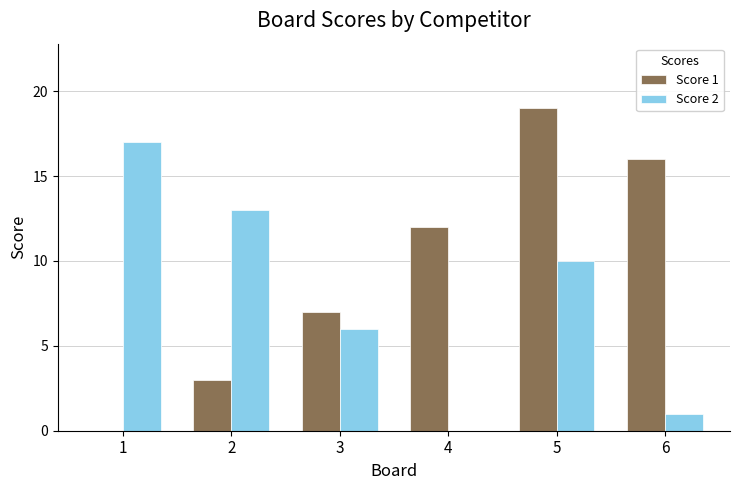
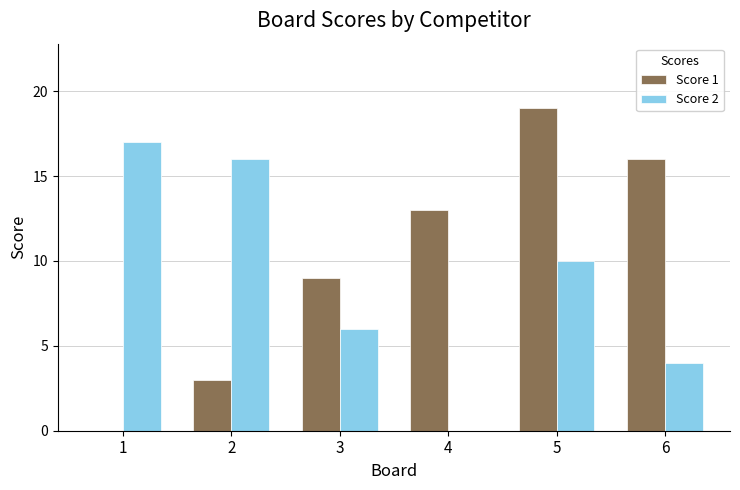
  {
    "Score 1": {
      "1": 0,
      "2": 3,
-     "3": 7,
-     "4": 12,
+     "3": 9,
+     "4": 13,
      "5": 19,
      "6": 16
    },
    "Score 2": {
      "1": 17,
-     "2": 13,
+     "2": 16,
      "3": 6,
      "4": 0,
      "5": 10,
-     "6": 1
+     "6": 4
    }
  }
